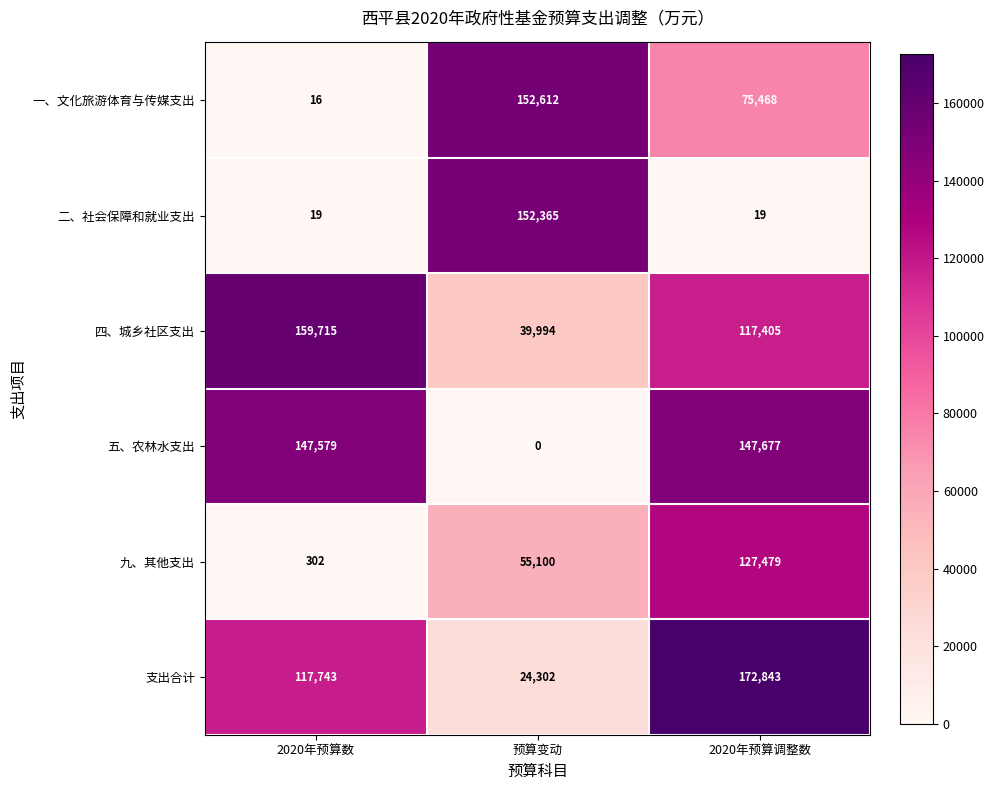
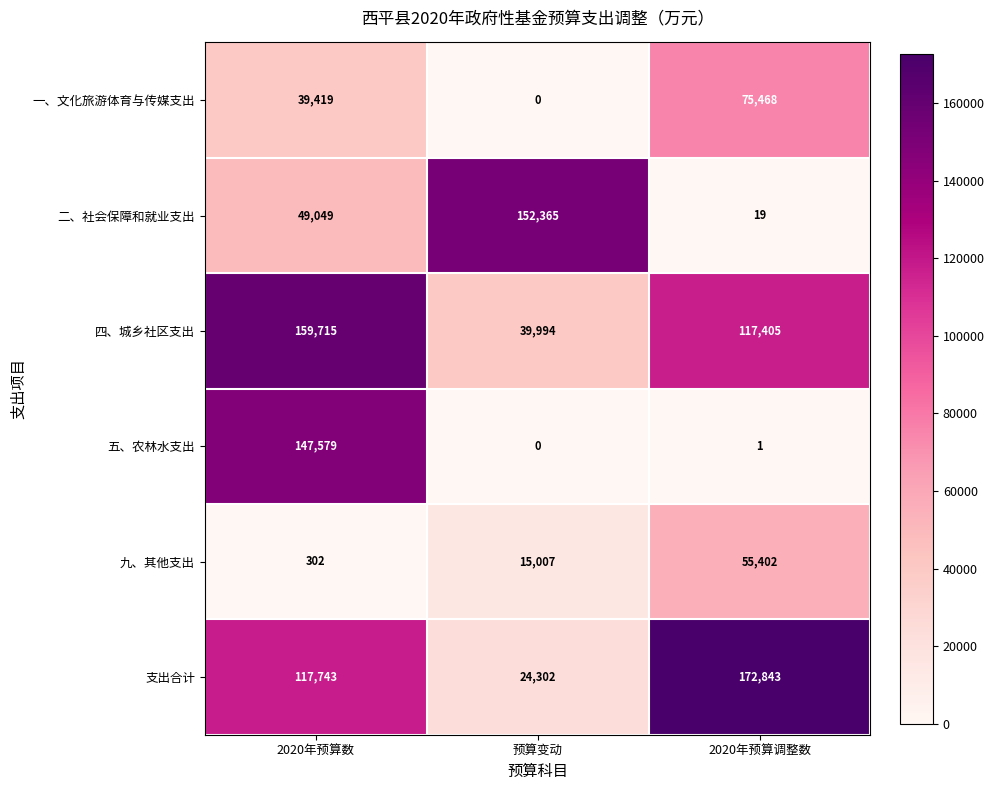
  {
    "一、文化旅游体育与传媒支出": {
-     "2020年预算数": "16",
-     "预算变动": "152,612",
+     "2020年预算数": "39,419",
+     "预算变动": "0",
      "2020年预算调整数": "75,468"
    },
    "二、社会保障和就业支出": {
-     "2020年预算数": "19",
+     "2020年预算数": "49,049",
      "预算变动": "152,365",
      "2020年预算调整数": "19"
    },
    "四、城乡社区支出": {
      "2020年预算数": "159,715",
      "预算变动": "39,994",
      "2020年预算调整数": "117,405"
    },
    "五、农林水支出": {
      "2020年预算数": "147,579",
      "预算变动": "0",
-     "2020年预算调整数": "147,677"
+     "2020年预算调整数": "1"
    },
    "九、其他支出": {
      "2020年预算数": "302",
-     "预算变动": "55,100",
-     "2020年预算调整数": "127,479"
+     "预算变动": "15,007",
+     "2020年预算调整数": "55,402"
    },
    "支出合计": {
      "2020年预算数": "117,743",
      "预算变动": "24,302",
      "2020年预算调整数": "172,843"
    }
  }
